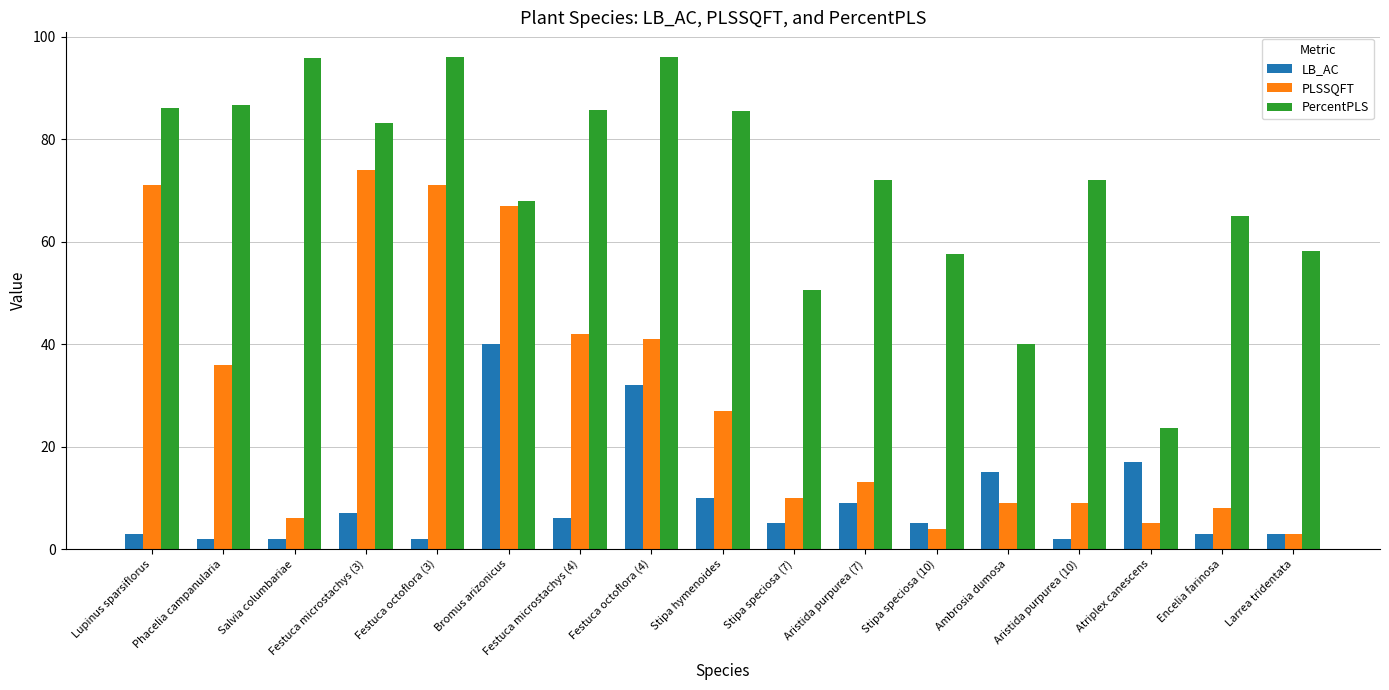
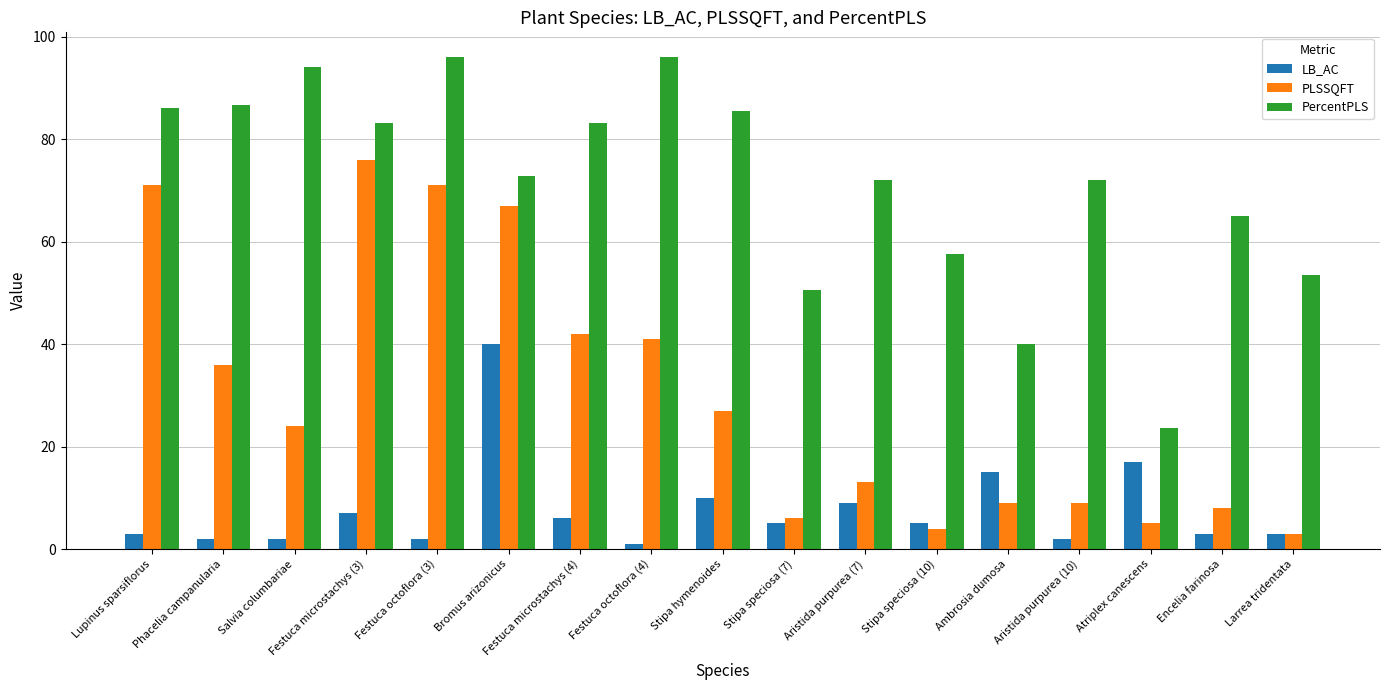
  {
    "LB_AC": {
      "Lupinus sparsiflorus": 3,
      "Phacelia campanularia": 2,
      "Salvia columbariae": 2,
      "Festuca microstachys (3)": 7,
      "Festuca octoflora (3)": 2,
      "Bromus arizonicus": 40,
      "Festuca microstachys (4)": 6,
-     "Festuca octoflora (4)": 32,
+     "Festuca octoflora (4)": 1,
      "Stipa hymenoides": 10,
      "Stipa speciosa (7)": 5,
      "Aristida purpurea (7)": 9,
      "Stipa speciosa (10)": 5,
      "Ambrosia dumosa": 15,
      "Aristida purpurea (10)": 2,
      "Atriplex canescens": 17,
      "Encelia farinosa": 3,
      "Larrea tridentata": 3
    },
    "PLSSQFT": {
      "Lupinus sparsiflorus": 71,
      "Phacelia campanularia": 36,
-     "Salvia columbariae": 6,
-     "Festuca microstachys (3)": 74,
+     "Salvia columbariae": 24,
+     "Festuca microstachys (3)": 76,
      "Festuca octoflora (3)": 71,
      "Bromus arizonicus": 67,
      "Festuca microstachys (4)": 42,
      "Festuca octoflora (4)": 41,
      "Stipa hymenoides": 27,
-     "Stipa speciosa (7)": 10,
+     "Stipa speciosa (7)": 6,
      "Aristida purpurea (7)": 13,
      "Stipa speciosa (10)": 4,
      "Ambrosia dumosa": 9,
      "Aristida purpurea (10)": 9,
      "Atriplex canescens": 5,
      "Encelia farinosa": 8,
      "Larrea tridentata": 3
    },
    "PercentPLS": {
      "Lupinus sparsiflorus": 86,
      "Phacelia campanularia": 87,
-     "Salvia columbariae": 96,
+     "Salvia columbariae": 94,
      "Festuca microstachys (3)": 83,
      "Festuca octoflora (3)": 96,
-     "Bromus arizonicus": 68,
-     "Festuca microstachys (4)": 86,
+     "Bromus arizonicus": 73,
+     "Festuca microstachys (4)": 83,
      "Festuca octoflora (4)": 96,
      "Stipa hymenoides": 85,
      "Stipa speciosa (7)": 51,
      "Aristida purpurea (7)": 72,
      "Stipa speciosa (10)": 58,
      "Ambrosia dumosa": 40,
      "Aristida purpurea (10)": 72,
      "Atriplex canescens": 24,
      "Encelia farinosa": 65,
-     "Larrea tridentata": 58
+     "Larrea tridentata": 54
    }
  }
